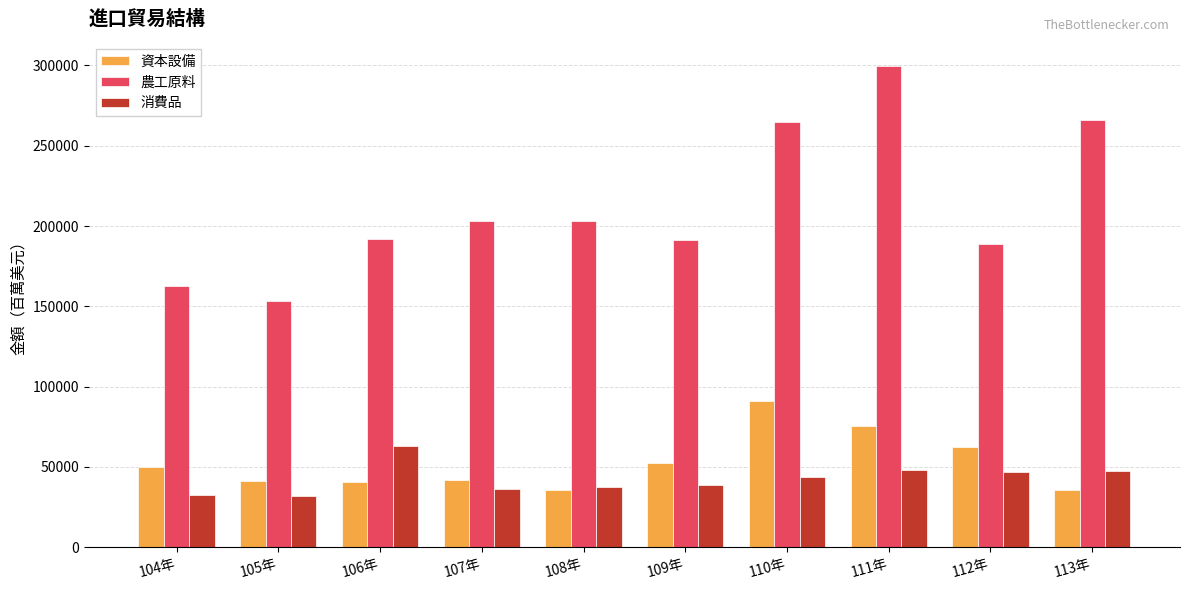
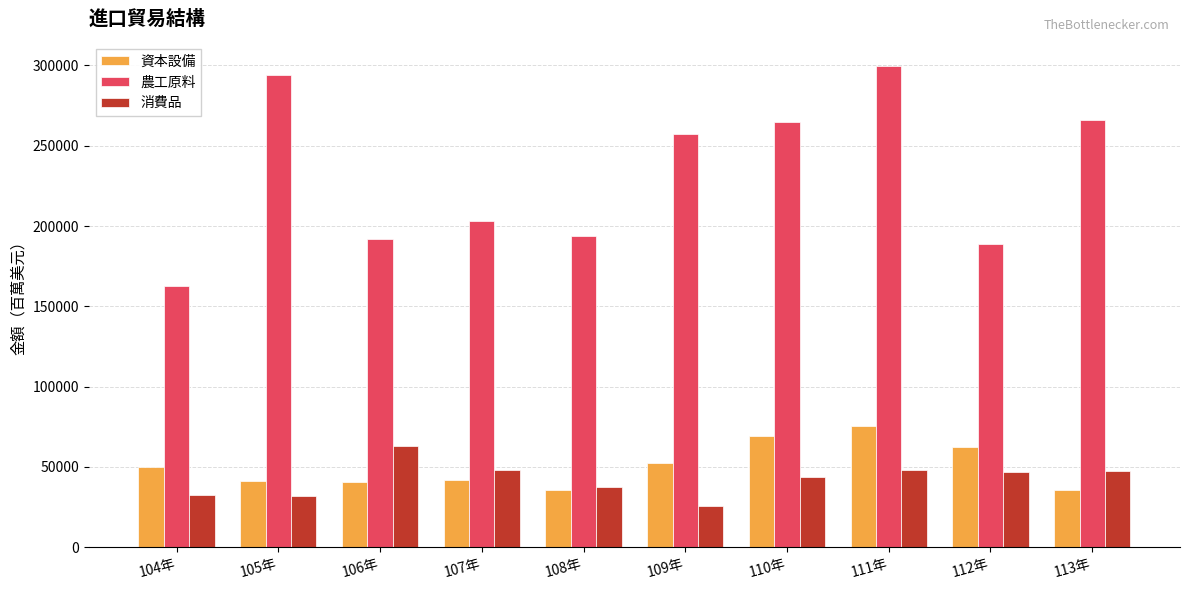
  {
    "資本設備": {
      "104年": 50000,
      "105年": 41000,
      "106年": 41000,
      "107年": 42000,
      "108年": 36000,
      "109年": 53000,
-     "110年": 91000,
+     "110年": 69000,
      "111年": 75000,
      "112年": 62000,
      "113年": 35000
    },
    "農工原料": {
      "104年": 162000,
-     "105年": 153000,
+     "105年": 294000,
      "106年": 192000,
      "107年": 203000,
-     "108年": 203000,
-     "109年": 191000,
+     "108年": 194000,
+     "109年": 257000,
      "110年": 265000,
      "111年": 300000,
      "112年": 189000,
      "113年": 266000
    },
    "消費品": {
      "104年": 32000,
      "105年": 32000,
      "106年": 63000,
-     "107年": 36000,
+     "107年": 48000,
      "108年": 37000,
-     "109年": 39000,
+     "109年": 26000,
      "110年": 44000,
      "111年": 48000,
      "112年": 47000,
      "113年": 47000
    }
  }
